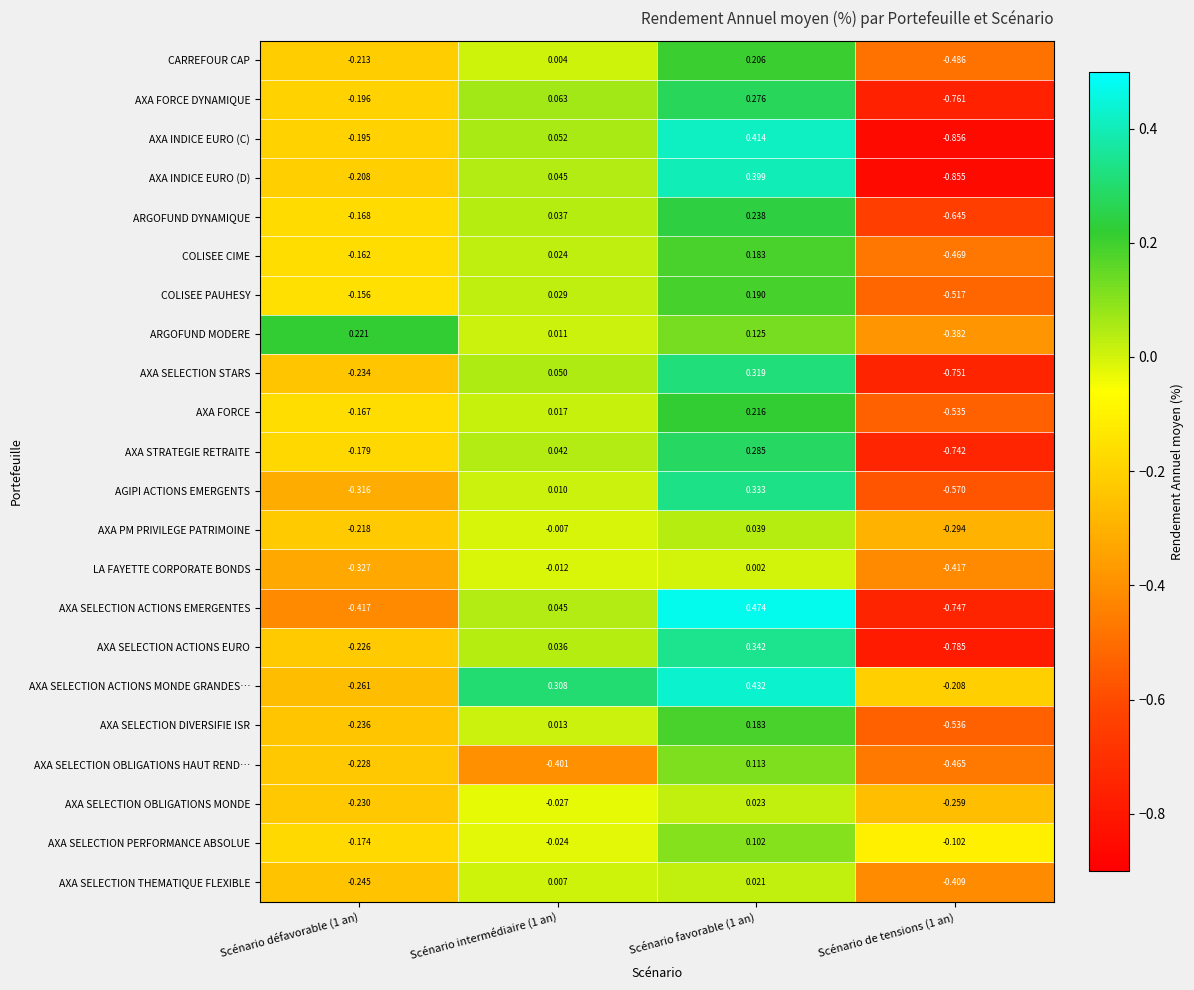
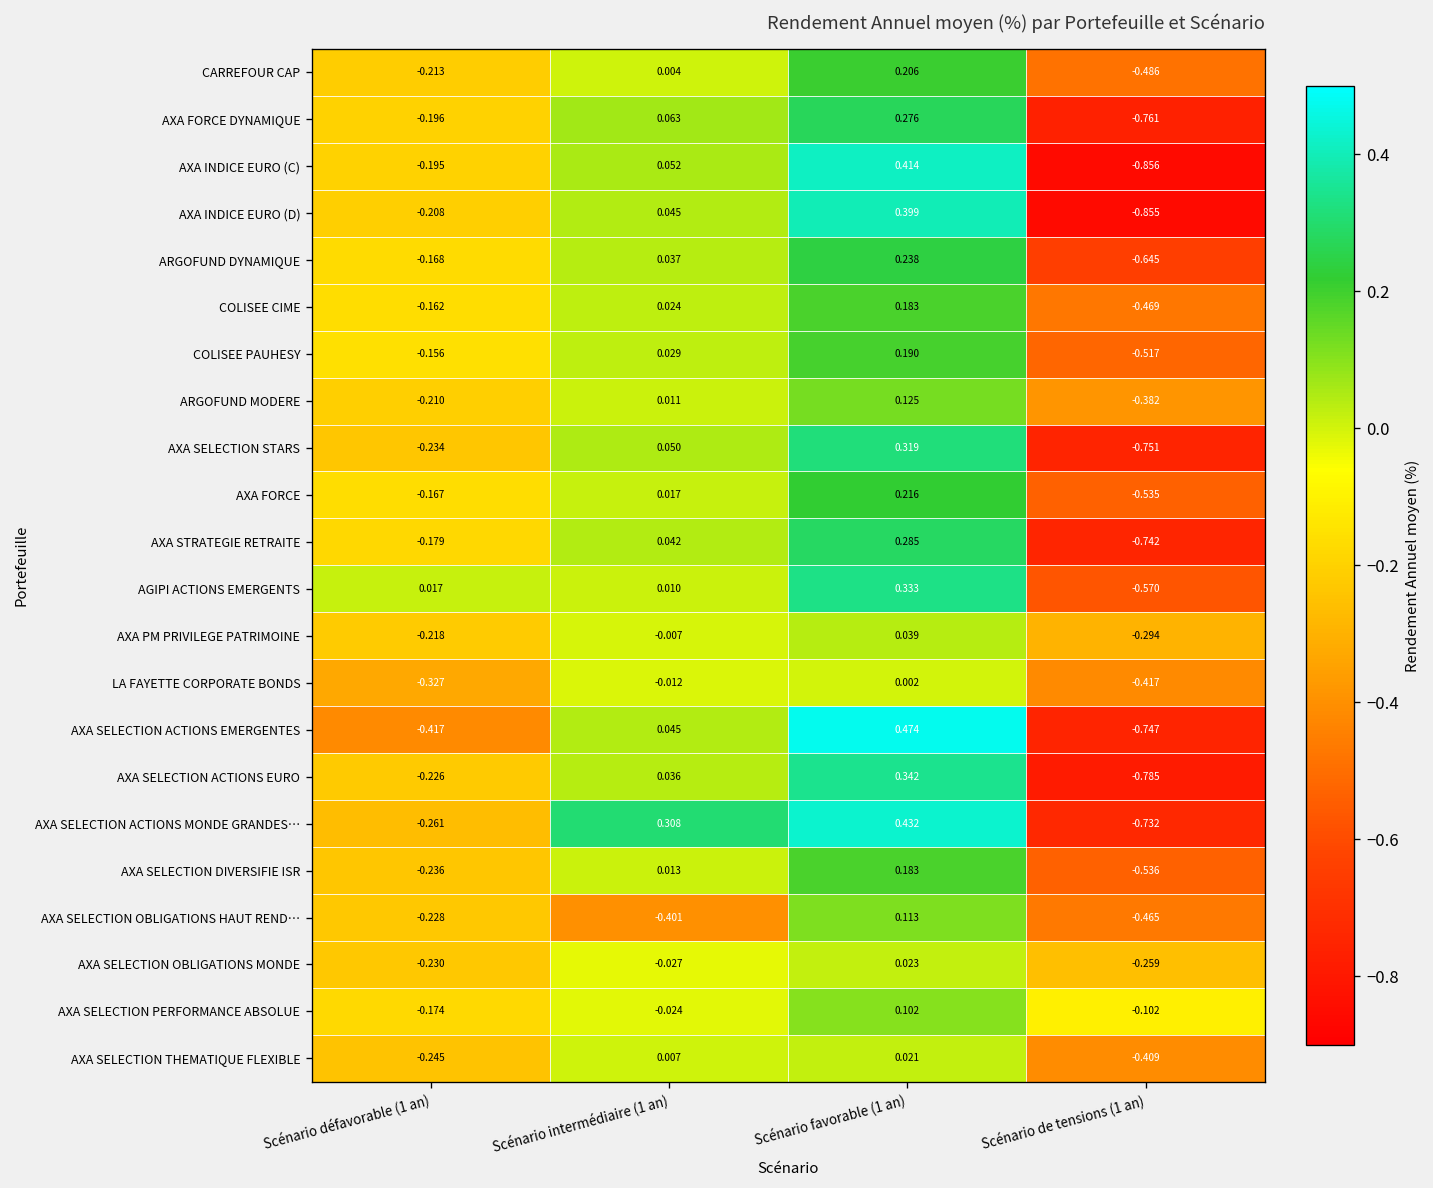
  {
    "CARREFOUR CAP": {
      "Scénario défavorable (1 an)": -0.213,
      "Scénario intermédiaire (1 an)": 0.004,
      "Scénario favorable (1 an)": 0.206,
      "Scénario de tensions (1 an)": -0.486
    },
    "AXA FORCE DYNAMIQUE": {
      "Scénario défavorable (1 an)": -0.196,
      "Scénario intermédiaire (1 an)": 0.063,
      "Scénario favorable (1 an)": 0.276,
      "Scénario de tensions (1 an)": -0.761
    },
    "AXA INDICE EURO (C)": {
      "Scénario défavorable (1 an)": -0.195,
      "Scénario intermédiaire (1 an)": 0.052,
      "Scénario favorable (1 an)": 0.414,
      "Scénario de tensions (1 an)": -0.856
    },
    "AXA INDICE EURO (D)": {
      "Scénario défavorable (1 an)": -0.208,
      "Scénario intermédiaire (1 an)": 0.045,
      "Scénario favorable (1 an)": 0.399,
      "Scénario de tensions (1 an)": -0.855
    },
    "ARGOFUND DYNAMIQUE": {
      "Scénario défavorable (1 an)": -0.168,
      "Scénario intermédiaire (1 an)": 0.037,
      "Scénario favorable (1 an)": 0.238,
      "Scénario de tensions (1 an)": -0.645
    },
    "COLISEE CIME": {
      "Scénario défavorable (1 an)": -0.162,
      "Scénario intermédiaire (1 an)": 0.024,
      "Scénario favorable (1 an)": 0.183,
      "Scénario de tensions (1 an)": -0.469
    },
    "COLISEE PAUHESY": {
      "Scénario défavorable (1 an)": -0.156,
      "Scénario intermédiaire (1 an)": 0.029,
      "Scénario favorable (1 an)": 0.190,
      "Scénario de tensions (1 an)": -0.517
    },
    "ARGOFUND MODERE": {
-     "Scénario défavorable (1 an)": 0.221,
+     "Scénario défavorable (1 an)": -0.210,
      "Scénario intermédiaire (1 an)": 0.011,
      "Scénario favorable (1 an)": 0.125,
      "Scénario de tensions (1 an)": -0.382
    },
    "AXA SELECTION STARS": {
      "Scénario défavorable (1 an)": -0.234,
      "Scénario intermédiaire (1 an)": 0.050,
      "Scénario favorable (1 an)": 0.319,
      "Scénario de tensions (1 an)": -0.751
    },
    "AXA FORCE": {
      "Scénario défavorable (1 an)": -0.167,
      "Scénario intermédiaire (1 an)": 0.017,
      "Scénario favorable (1 an)": 0.216,
      "Scénario de tensions (1 an)": -0.535
    },
    "AXA STRATEGIE RETRAITE": {
      "Scénario défavorable (1 an)": -0.179,
      "Scénario intermédiaire (1 an)": 0.042,
      "Scénario favorable (1 an)": 0.285,
      "Scénario de tensions (1 an)": -0.742
    },
    "AGIPI ACTIONS EMERGENTS": {
-     "Scénario défavorable (1 an)": -0.316,
+     "Scénario défavorable (1 an)": 0.017,
      "Scénario intermédiaire (1 an)": 0.010,
      "Scénario favorable (1 an)": 0.333,
      "Scénario de tensions (1 an)": -0.570
    },
    "AXA PM PRIVILEGE PATRIMOINE": {
      "Scénario défavorable (1 an)": -0.218,
      "Scénario intermédiaire (1 an)": -0.007,
      "Scénario favorable (1 an)": 0.039,
      "Scénario de tensions (1 an)": -0.294
    },
    "LA FAYETTE CORPORATE BONDS": {
      "Scénario défavorable (1 an)": -0.327,
      "Scénario intermédiaire (1 an)": -0.012,
      "Scénario favorable (1 an)": 0.002,
      "Scénario de tensions (1 an)": -0.417
    },
    "AXA SELECTION ACTIONS EMERGENTES": {
      "Scénario défavorable (1 an)": -0.417,
      "Scénario intermédiaire (1 an)": 0.045,
      "Scénario favorable (1 an)": 0.474,
      "Scénario de tensions (1 an)": -0.747
    },
    "AXA SELECTION ACTIONS EURO": {
      "Scénario défavorable (1 an)": -0.226,
      "Scénario intermédiaire (1 an)": 0.036,
      "Scénario favorable (1 an)": 0.342,
      "Scénario de tensions (1 an)": -0.785
    },
    "AXA SELECTION ACTIONS MONDE GRANDES…": {
      "Scénario défavorable (1 an)": -0.261,
      "Scénario intermédiaire (1 an)": 0.308,
      "Scénario favorable (1 an)": 0.432,
-     "Scénario de tensions (1 an)": -0.208
+     "Scénario de tensions (1 an)": -0.732
    },
    "AXA SELECTION DIVERSIFIE ISR": {
      "Scénario défavorable (1 an)": -0.236,
      "Scénario intermédiaire (1 an)": 0.013,
      "Scénario favorable (1 an)": 0.183,
      "Scénario de tensions (1 an)": -0.536
    },
    "AXA SELECTION OBLIGATIONS HAUT REND…": {
      "Scénario défavorable (1 an)": -0.228,
      "Scénario intermédiaire (1 an)": -0.401,
      "Scénario favorable (1 an)": 0.113,
      "Scénario de tensions (1 an)": -0.465
    },
    "AXA SELECTION OBLIGATIONS MONDE": {
      "Scénario défavorable (1 an)": -0.230,
      "Scénario intermédiaire (1 an)": -0.027,
      "Scénario favorable (1 an)": 0.023,
      "Scénario de tensions (1 an)": -0.259
    },
    "AXA SELECTION PERFORMANCE ABSOLUE": {
      "Scénario défavorable (1 an)": -0.174,
      "Scénario intermédiaire (1 an)": -0.024,
      "Scénario favorable (1 an)": 0.102,
      "Scénario de tensions (1 an)": -0.102
    },
    "AXA SELECTION THEMATIQUE FLEXIBLE": {
      "Scénario défavorable (1 an)": -0.245,
      "Scénario intermédiaire (1 an)": 0.007,
      "Scénario favorable (1 an)": 0.021,
      "Scénario de tensions (1 an)": -0.409
    }
  }
